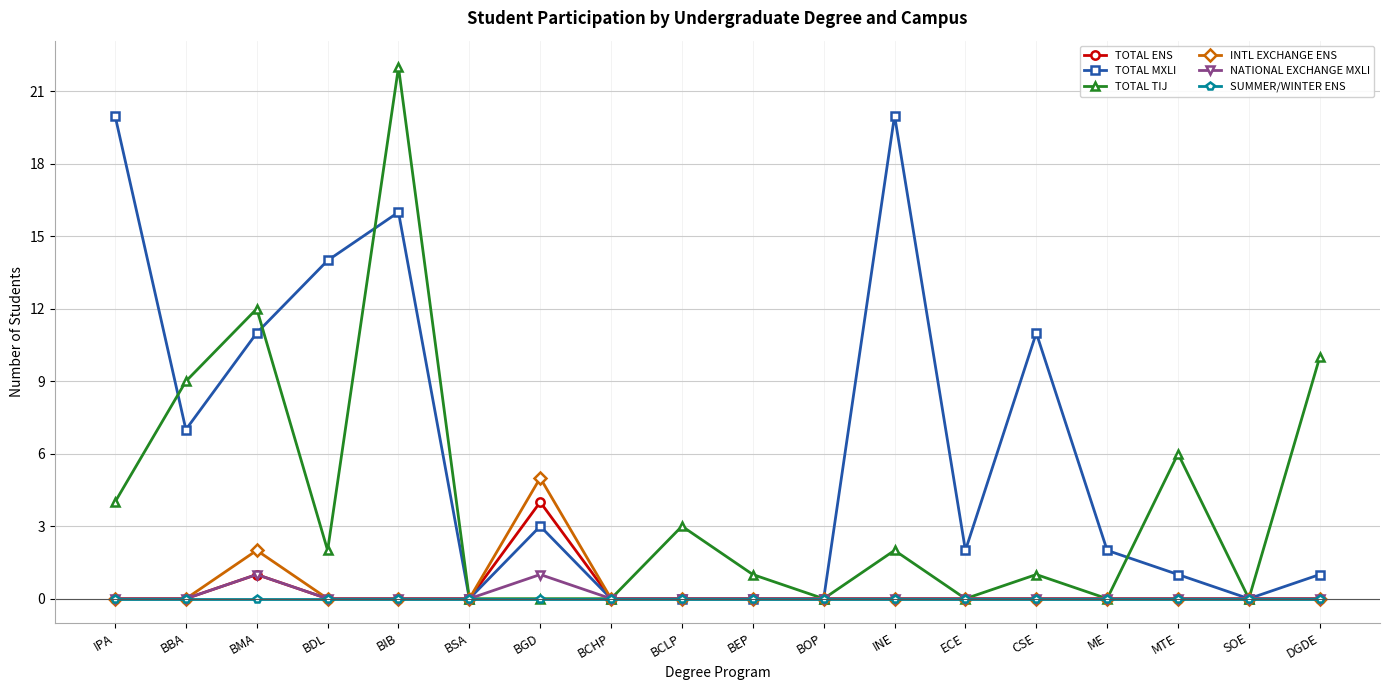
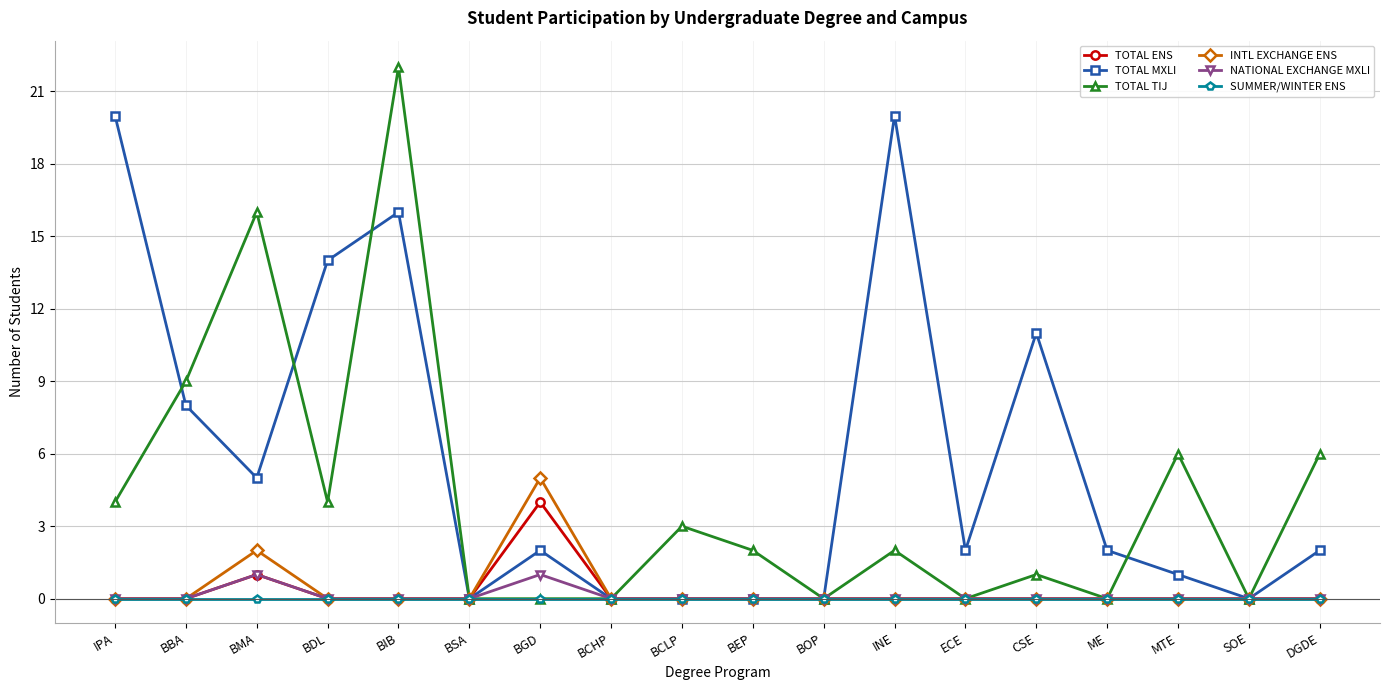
  {
    "TOTAL ENS": {
      "BGD": 4
    },
    "TOTAL MXLI": {
      "IPA": 20,
-     "BBA": 7,
-     "BMA": 11,
+     "BBA": 8,
+     "BMA": 5,
      "BDL": 14,
      "BIB": 16,
-     "BGD": 3,
+     "BGD": 2,
      "INE": 20,
      "ECE": 2,
      "CSE": 11,
      "ME": 2,
      "MTE": 1,
-     "DGDE": 1
+     "DGDE": 2
    },
    "TOTAL TIJ": {
      "IPA": 4,
      "BBA": 9,
-     "BMA": 12,
-     "BDL": 2,
+     "BMA": 16,
+     "BDL": 4,
      "BIB": 22,
      "BCLP": 3,
-     "BEP": 1,
+     "BEP": 2,
      "INE": 2,
      "CSE": 1,
      "MTE": 6,
-     "DGDE": 10
+     "DGDE": 6
    },
    "INTL EXCHANGE ENS": {
      "BMA": 2,
      "BGD": 5
    },
    "NATIONAL EXCHANGE MXLI": {
      "BGD": 1
    },
    "SUMMER/WINTER ENS": {
      "BMA": 0
    }
  }
